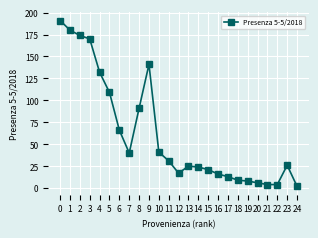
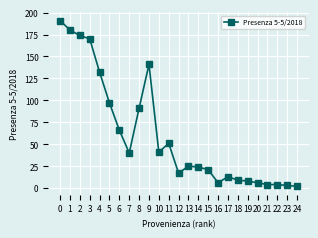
  {
    "0": 190,
    "1": 180,
    "2": 170,
    "3": 170,
    "4": 130,
-   "5": 110,
+   "5": 100,
    "6": 70,
    "7": 40,
    "8": 90,
    "9": 140,
    "10": 40,
-   "11": 30,
+   "11": 50,
    "12": 20,
    "13": 30,
    "14": 20,
    "15": 20,
-   "16": 20,
+   "16": 10,
    "17": 10,
    "18": 10,
    "19": 10,
    "20": 10,
    "21": 0,
    "22": 0,
-   "23": 30,
+   "23": 0,
    "24": 0
  }
